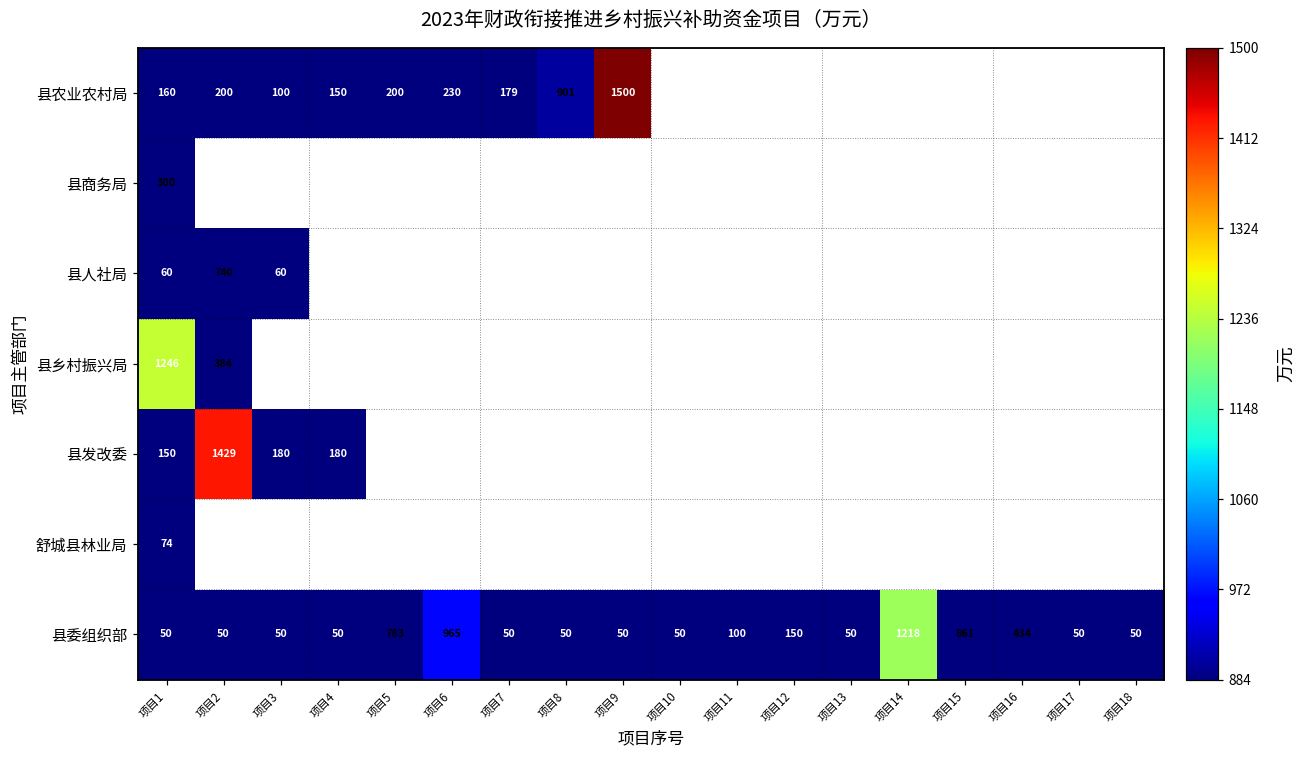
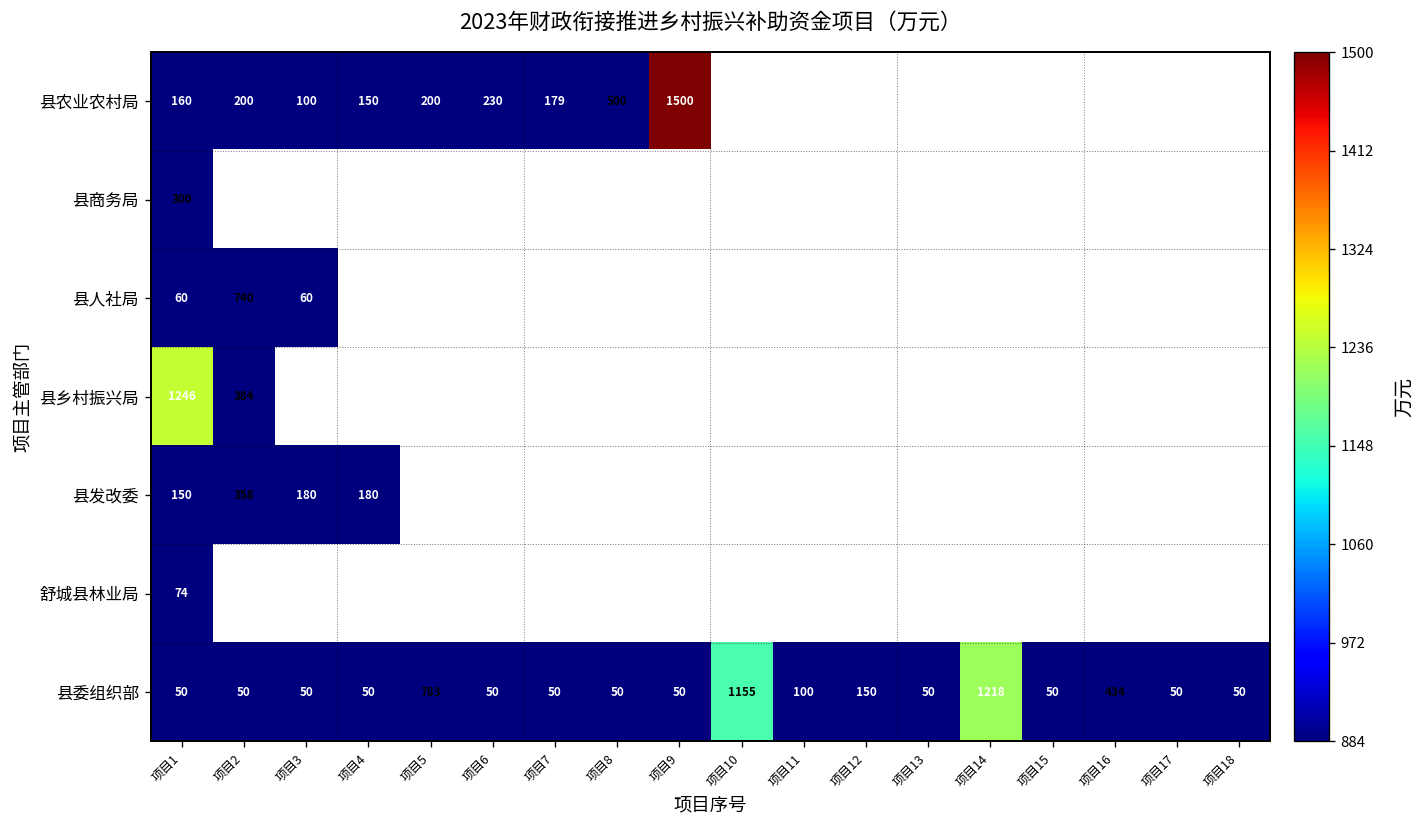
  {
    "县农业农村局": {
      "项目1": 160,
      "项目2": 200,
      "项目3": 100,
      "项目4": 150,
      "项目5": 200,
      "项目6": 230,
      "项目7": 179,
-     "项目8": 901,
+     "项目8": 500,
      "项目9": 1500
    },
    "县商务局": {
      "项目1": 300
    },
    "县人社局": {
      "项目1": 60,
      "项目2": 740,
      "项目3": 60
    },
    "县乡村振兴局": {
      "项目1": 1246,
      "项目2": 384
    },
    "县发改委": {
      "项目1": 150,
-     "项目2": 1429,
+     "项目2": 358,
      "项目3": 180,
      "项目4": 180
    },
    "舒城县林业局": {
      "项目1": 74
    },
    "县委组织部": {
      "项目1": 50,
      "项目2": 50,
      "项目3": 50,
      "项目4": 50,
      "项目5": 783,
-     "项目6": 965,
+     "项目6": 50,
      "项目7": 50,
      "项目8": 50,
      "项目9": 50,
-     "项目10": 50,
+     "项目10": 1155,
      "项目11": 100,
      "项目12": 150,
      "项目13": 50,
      "项目14": 1218,
-     "项目15": 861,
+     "项目15": 50,
      "项目16": 434,
      "项目17": 50,
      "项目18": 50
    }
  }
